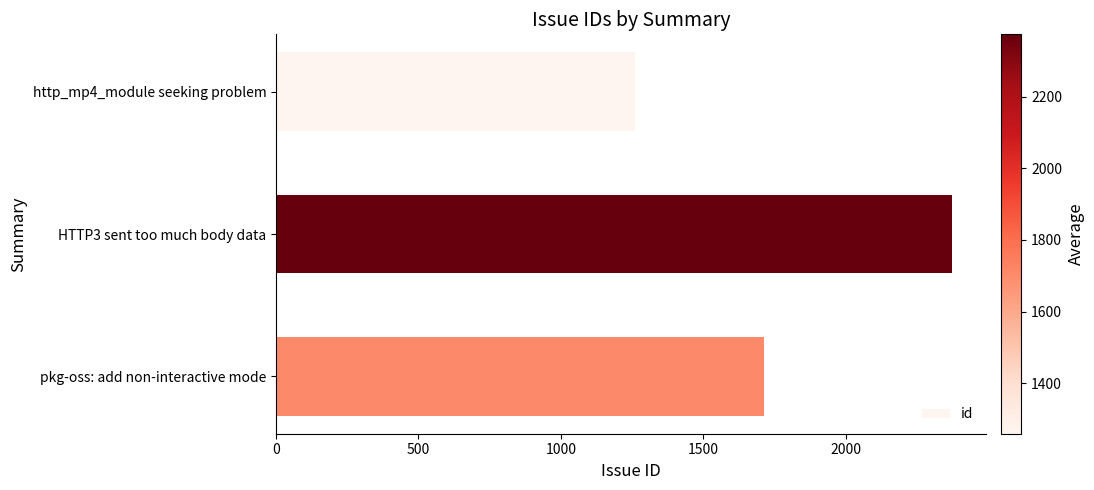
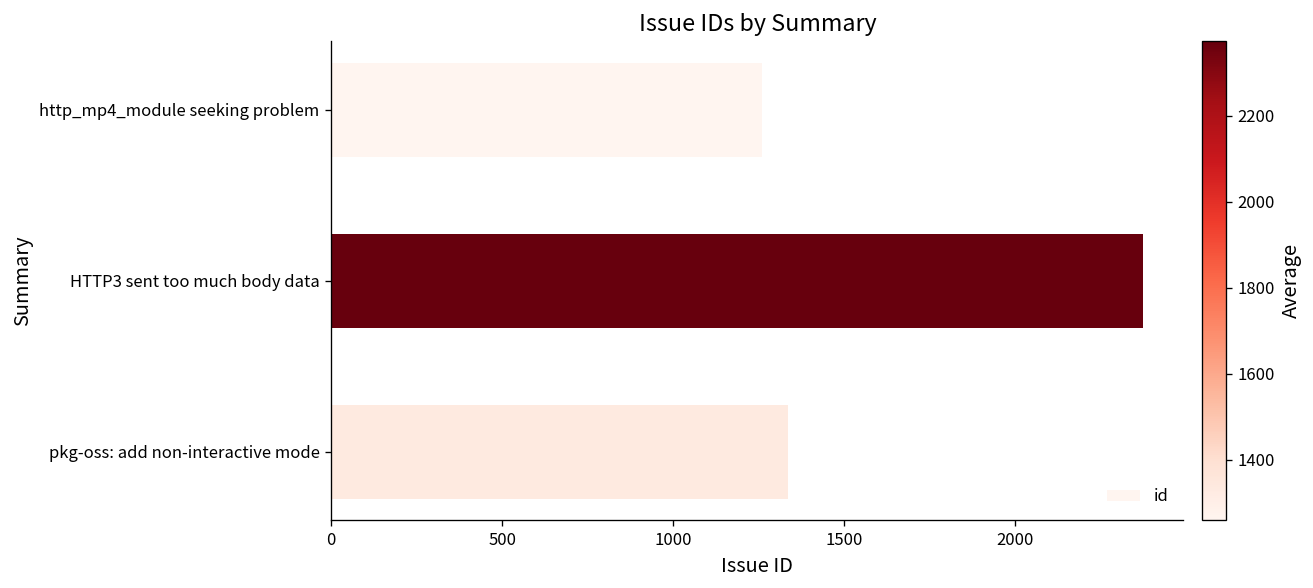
  {
    "http_mp4_module seeking problem": 1260,
    "HTTP3 sent too much body data": 2370,
-   "pkg-oss: add non-interactive mode": 1710
+   "pkg-oss: add non-interactive mode": 1340
  }
